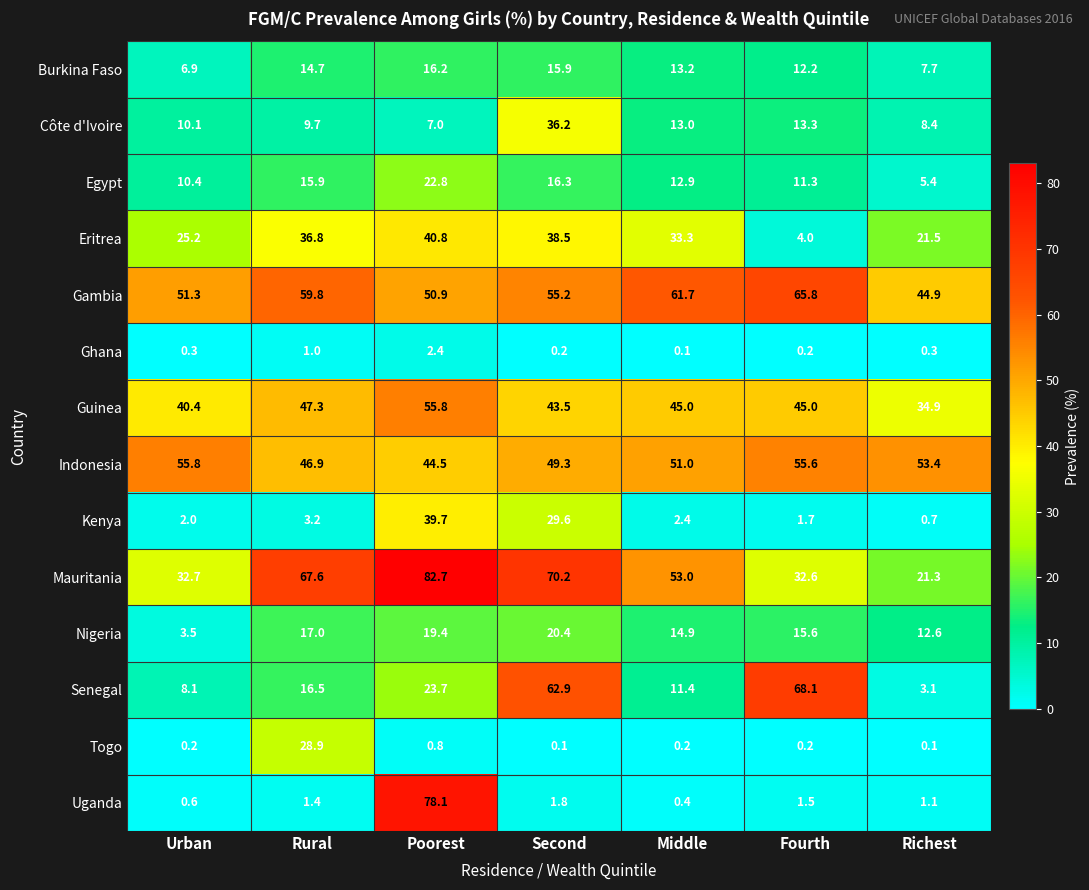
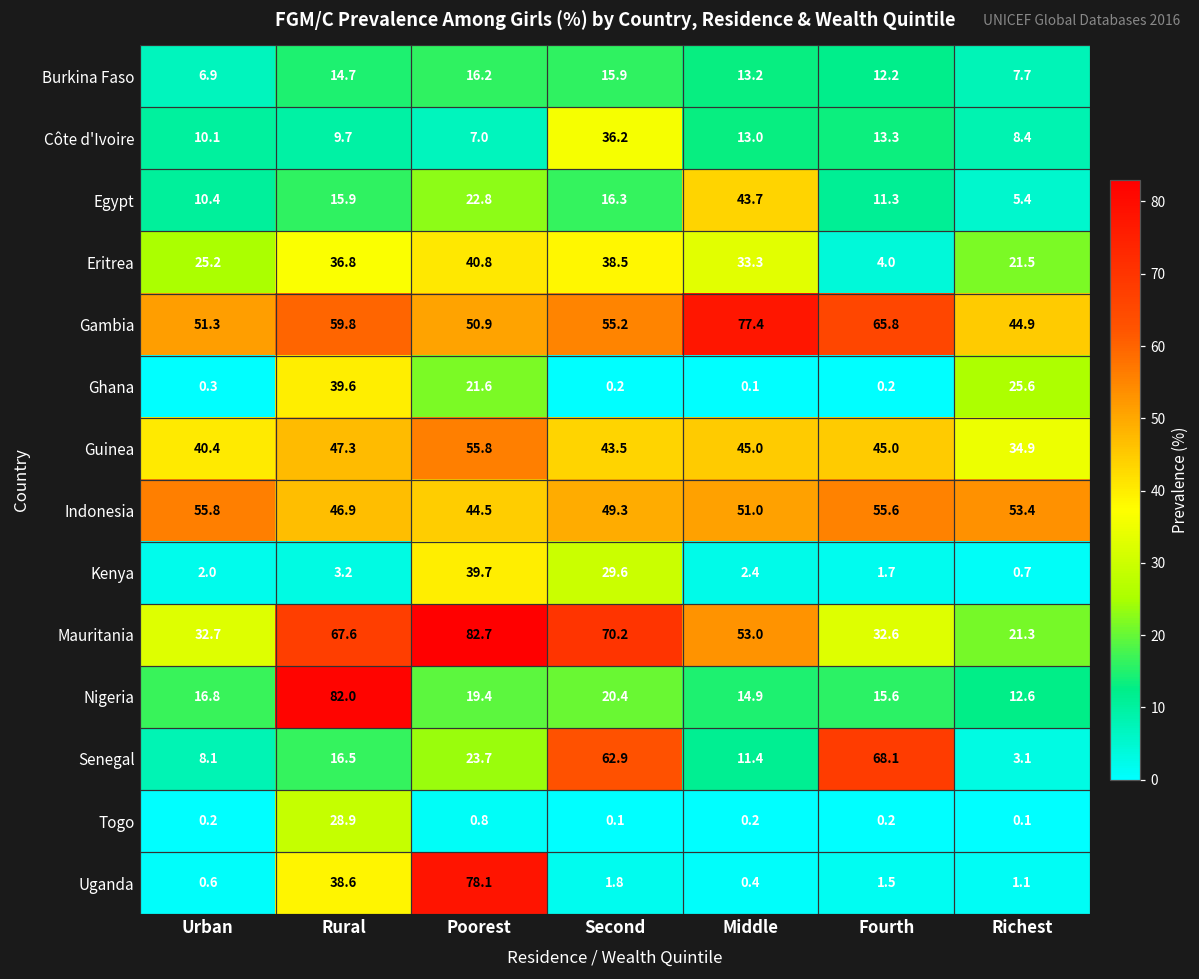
  {
    "Burkina Faso": {
      "Urban": 6.9,
      "Rural": 14.7,
      "Poorest": 16.2,
      "Second": 15.9,
      "Middle": 13.2,
      "Fourth": 12.2,
      "Richest": 7.7
    },
    "Côte d'Ivoire": {
      "Urban": 10.1,
      "Rural": 9.7,
      "Poorest": 7.0,
      "Second": 36.2,
      "Middle": 13.0,
      "Fourth": 13.3,
      "Richest": 8.4
    },
    "Egypt": {
      "Urban": 10.4,
      "Rural": 15.9,
      "Poorest": 22.8,
      "Second": 16.3,
-     "Middle": 12.9,
+     "Middle": 43.7,
      "Fourth": 11.3,
      "Richest": 5.4
    },
    "Eritrea": {
      "Urban": 25.2,
      "Rural": 36.8,
      "Poorest": 40.8,
      "Second": 38.5,
      "Middle": 33.3,
      "Fourth": 4.0,
      "Richest": 21.5
    },
    "Gambia": {
      "Urban": 51.3,
      "Rural": 59.8,
      "Poorest": 50.9,
      "Second": 55.2,
-     "Middle": 61.7,
+     "Middle": 77.4,
      "Fourth": 65.8,
      "Richest": 44.9
    },
    "Ghana": {
      "Urban": 0.3,
-     "Rural": 1.0,
-     "Poorest": 2.4,
+     "Rural": 39.6,
+     "Poorest": 21.6,
      "Second": 0.2,
      "Middle": 0.1,
      "Fourth": 0.2,
-     "Richest": 0.3
+     "Richest": 25.6
    },
    "Guinea": {
      "Urban": 40.4,
      "Rural": 47.3,
      "Poorest": 55.8,
      "Second": 43.5,
      "Middle": 45.0,
      "Fourth": 45.0,
      "Richest": 34.9
    },
    "Indonesia": {
      "Urban": 55.8,
      "Rural": 46.9,
      "Poorest": 44.5,
      "Second": 49.3,
      "Middle": 51.0,
      "Fourth": 55.6,
      "Richest": 53.4
    },
    "Kenya": {
      "Urban": 2.0,
      "Rural": 3.2,
      "Poorest": 39.7,
      "Second": 29.6,
      "Middle": 2.4,
      "Fourth": 1.7,
      "Richest": 0.7
    },
    "Mauritania": {
      "Urban": 32.7,
      "Rural": 67.6,
      "Poorest": 82.7,
      "Second": 70.2,
      "Middle": 53.0,
      "Fourth": 32.6,
      "Richest": 21.3
    },
    "Nigeria": {
-     "Urban": 3.5,
-     "Rural": 17.0,
+     "Urban": 16.8,
+     "Rural": 82.0,
      "Poorest": 19.4,
      "Second": 20.4,
      "Middle": 14.9,
      "Fourth": 15.6,
      "Richest": 12.6
    },
    "Senegal": {
      "Urban": 8.1,
      "Rural": 16.5,
      "Poorest": 23.7,
      "Second": 62.9,
      "Middle": 11.4,
      "Fourth": 68.1,
      "Richest": 3.1
    },
    "Togo": {
      "Urban": 0.2,
      "Rural": 28.9,
      "Poorest": 0.8,
      "Second": 0.1,
      "Middle": 0.2,
      "Fourth": 0.2,
      "Richest": 0.1
    },
    "Uganda": {
      "Urban": 0.6,
-     "Rural": 1.4,
+     "Rural": 38.6,
      "Poorest": 78.1,
      "Second": 1.8,
      "Middle": 0.4,
      "Fourth": 1.5,
      "Richest": 1.1
    }
  }
